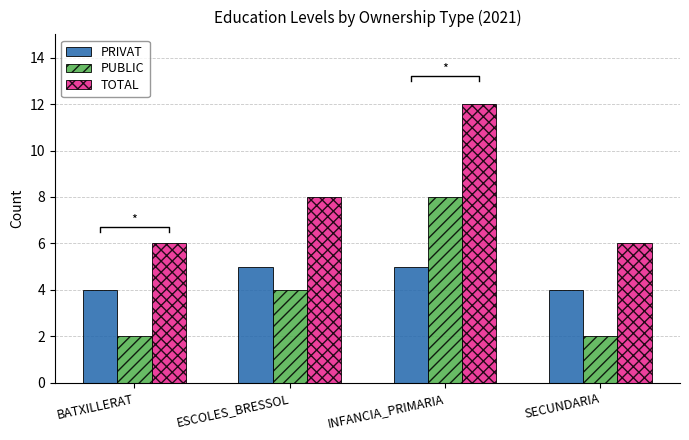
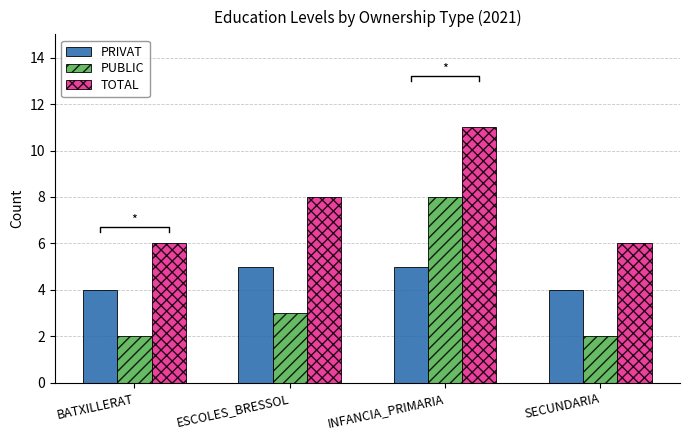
  {
    "PRIVAT": {
      "BATXILLERAT": 4,
      "ESCOLES_BRESSOL": 5,
      "INFANCIA_PRIMARIA": 5,
      "SECUNDARIA": 4
    },
    "PUBLIC": {
      "BATXILLERAT": 2,
-     "ESCOLES_BRESSOL": 4,
+     "ESCOLES_BRESSOL": 3,
      "INFANCIA_PRIMARIA": 8,
      "SECUNDARIA": 2
    },
    "TOTAL": {
      "BATXILLERAT": 6,
      "ESCOLES_BRESSOL": 8,
-     "INFANCIA_PRIMARIA": 12,
+     "INFANCIA_PRIMARIA": 11,
      "SECUNDARIA": 6
    }
  }
